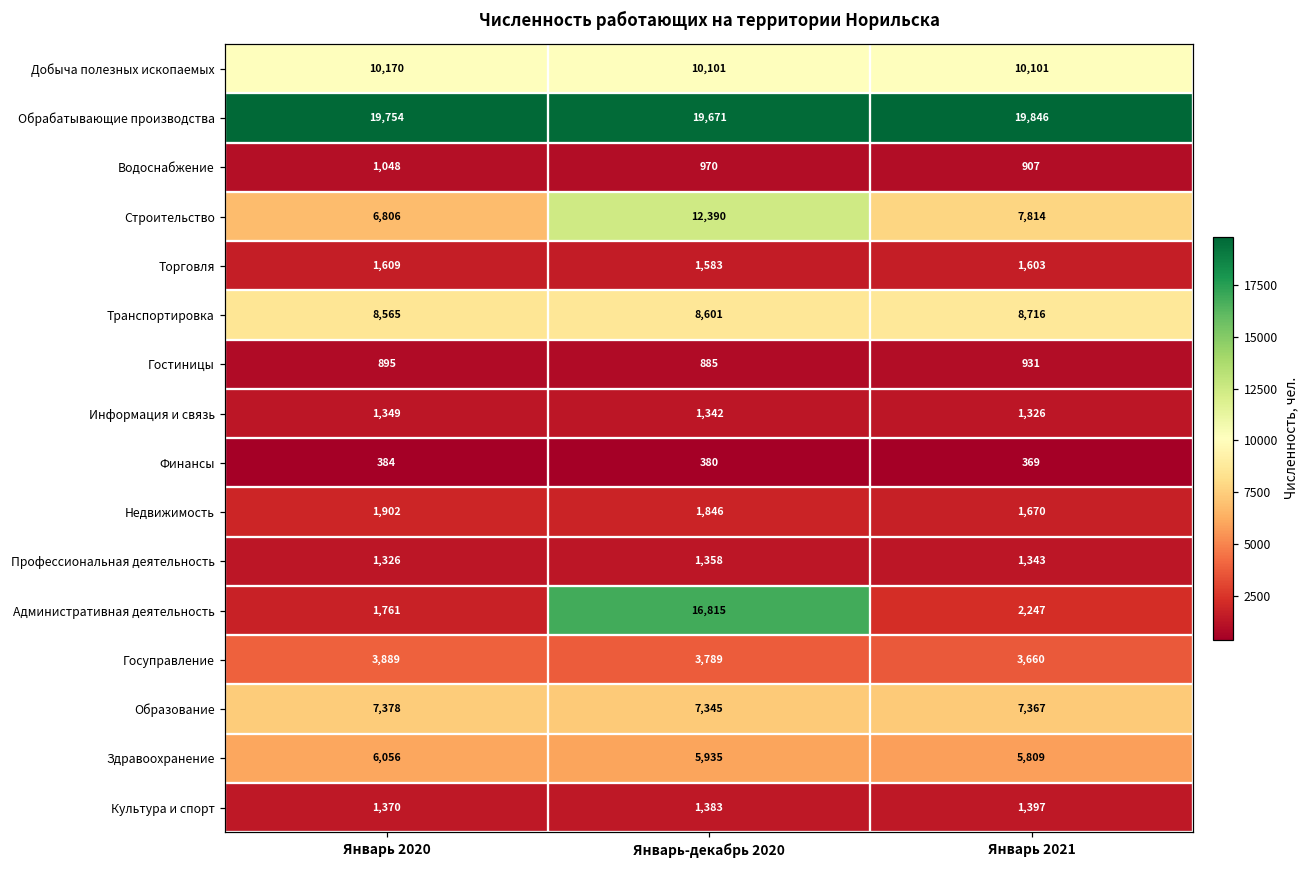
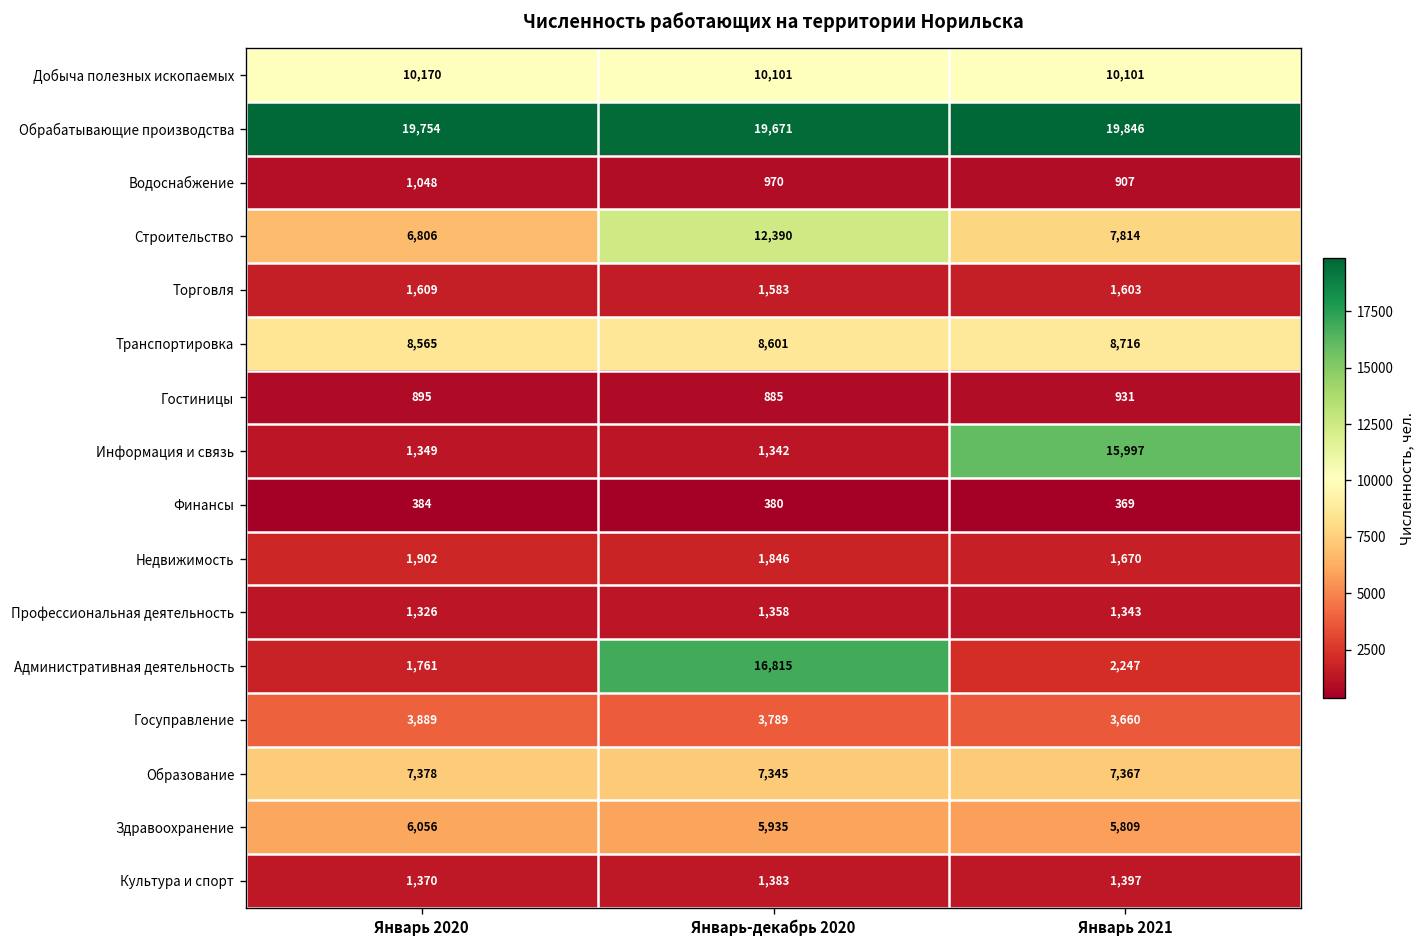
  {
    "Добыча полезных ископаемых": {
      "Январь 2020": "10,170",
      "Январь-декабрь 2020": "10,101",
      "Январь 2021": "10,101"
    },
    "Обрабатывающие производства": {
      "Январь 2020": "19,754",
      "Январь-декабрь 2020": "19,671",
      "Январь 2021": "19,846"
    },
    "Водоснабжение": {
      "Январь 2020": "1,048",
      "Январь-декабрь 2020": "970",
      "Январь 2021": "907"
    },
    "Строительство": {
      "Январь 2020": "6,806",
      "Январь-декабрь 2020": "12,390",
      "Январь 2021": "7,814"
    },
    "Торговля": {
      "Январь 2020": "1,609",
      "Январь-декабрь 2020": "1,583",
      "Январь 2021": "1,603"
    },
    "Транспортировка": {
      "Январь 2020": "8,565",
      "Январь-декабрь 2020": "8,601",
      "Январь 2021": "8,716"
    },
    "Гостиницы": {
      "Январь 2020": "895",
      "Январь-декабрь 2020": "885",
      "Январь 2021": "931"
    },
    "Информация и связь": {
      "Январь 2020": "1,349",
      "Январь-декабрь 2020": "1,342",
-     "Январь 2021": "1,326"
+     "Январь 2021": "15,997"
    },
    "Финансы": {
      "Январь 2020": "384",
      "Январь-декабрь 2020": "380",
      "Январь 2021": "369"
    },
    "Недвижимость": {
      "Январь 2020": "1,902",
      "Январь-декабрь 2020": "1,846",
      "Январь 2021": "1,670"
    },
    "Профессиональная деятельность": {
      "Январь 2020": "1,326",
      "Январь-декабрь 2020": "1,358",
      "Январь 2021": "1,343"
    },
    "Административная деятельность": {
      "Январь 2020": "1,761",
      "Январь-декабрь 2020": "16,815",
      "Январь 2021": "2,247"
    },
    "Госуправление": {
      "Январь 2020": "3,889",
      "Январь-декабрь 2020": "3,789",
      "Январь 2021": "3,660"
    },
    "Образование": {
      "Январь 2020": "7,378",
      "Январь-декабрь 2020": "7,345",
      "Январь 2021": "7,367"
    },
    "Здравоохранение": {
      "Январь 2020": "6,056",
      "Январь-декабрь 2020": "5,935",
      "Январь 2021": "5,809"
    },
    "Культура и спорт": {
      "Январь 2020": "1,370",
      "Январь-декабрь 2020": "1,383",
      "Январь 2021": "1,397"
    }
  }
